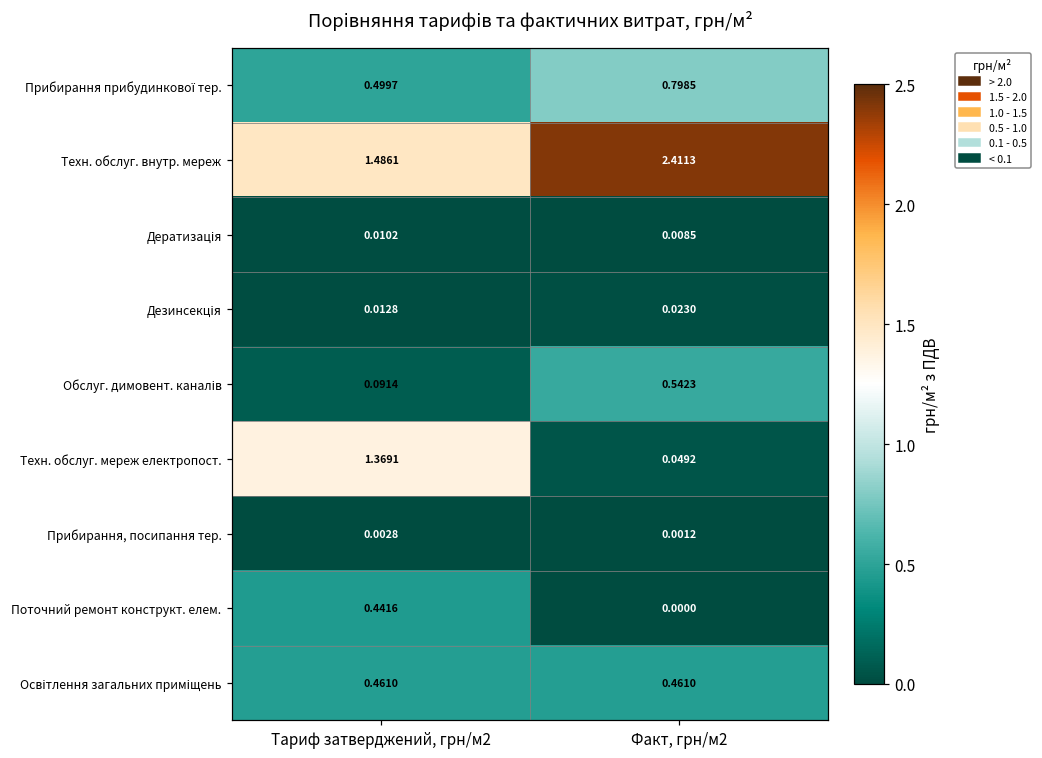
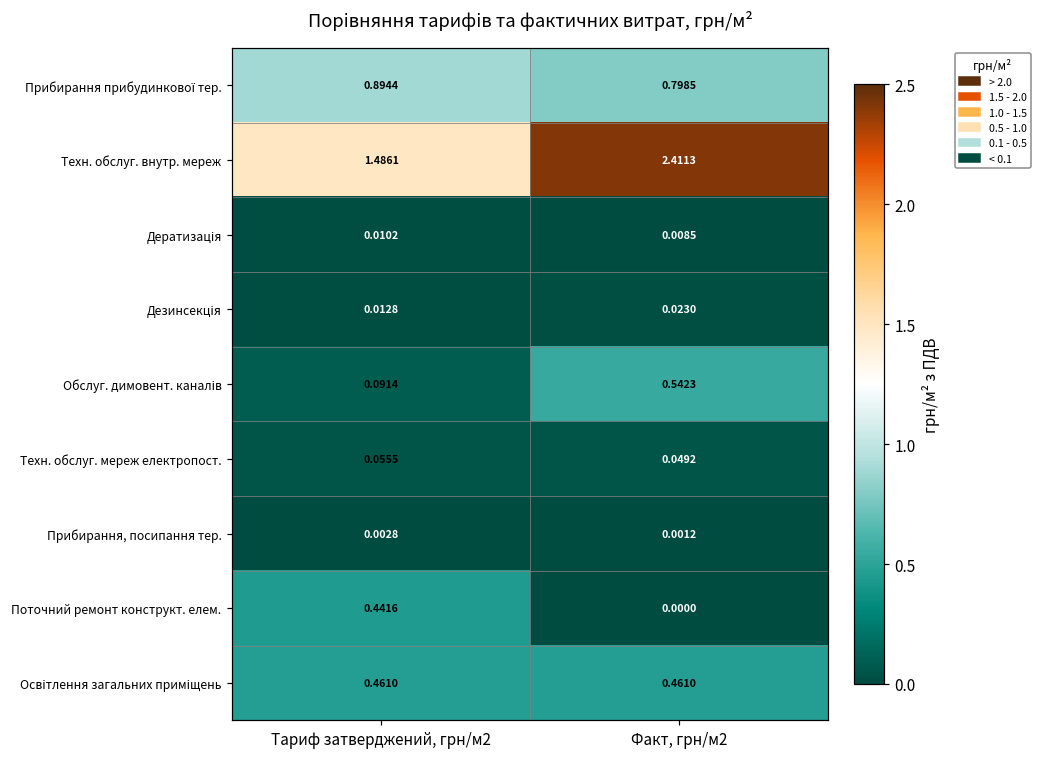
  {
    "Прибирання прибудинкової тер.": {
-     "Тариф затверджений, грн/м2": 0.4997,
+     "Тариф затверджений, грн/м2": 0.8944,
      "Факт, грн/м2": 0.7985
    },
    "Техн. обслуг. внутр. мереж": {
      "Тариф затверджений, грн/м2": 1.4861,
      "Факт, грн/м2": 2.4113
    },
    "Дератизація": {
      "Тариф затверджений, грн/м2": 0.0102,
      "Факт, грн/м2": 0.0085
    },
    "Дезинсекція": {
      "Тариф затверджений, грн/м2": 0.0128,
      "Факт, грн/м2": 0.0230
    },
    "Обслуг. димовент. каналів": {
      "Тариф затверджений, грн/м2": 0.0914,
      "Факт, грн/м2": 0.5423
    },
    "Техн. обслуг. мереж електропост.": {
-     "Тариф затверджений, грн/м2": 1.3691,
+     "Тариф затверджений, грн/м2": 0.0555,
      "Факт, грн/м2": 0.0492
    },
    "Прибирання, посипання тер.": {
      "Тариф затверджений, грн/м2": 0.0028,
      "Факт, грн/м2": 0.0012
    },
    "Поточний ремонт конструкт. елем.": {
      "Тариф затверджений, грн/м2": 0.4416,
      "Факт, грн/м2": 0.0000
    },
    "Освітлення загальних приміщень": {
      "Тариф затверджений, грн/м2": 0.4610,
      "Факт, грн/м2": 0.4610
    }
  }
